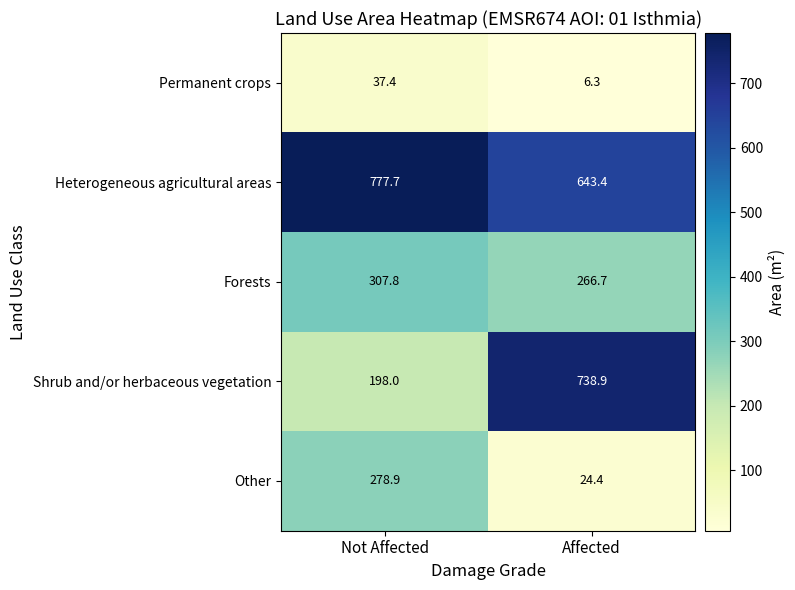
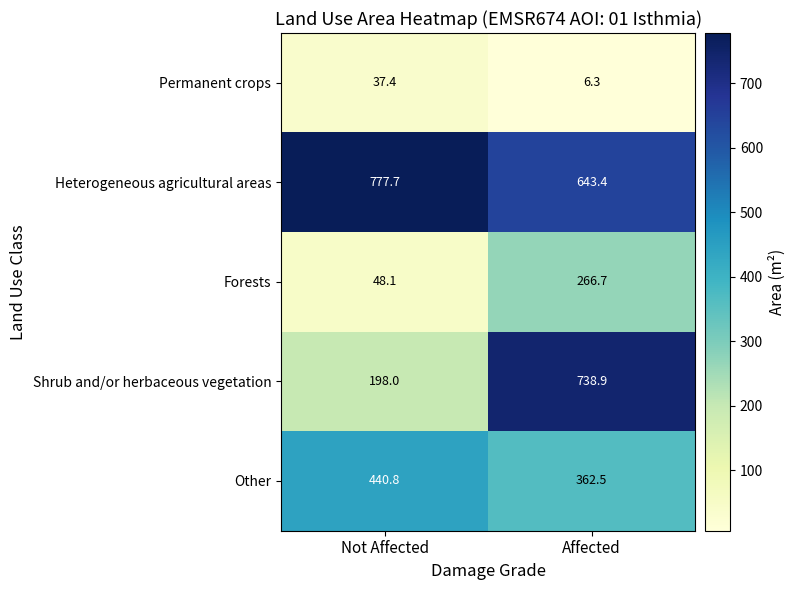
  {
    "Permanent crops": {
      "Not Affected": 37.4,
      "Affected": 6.3
    },
    "Heterogeneous agricultural areas": {
      "Not Affected": 777.7,
      "Affected": 643.4
    },
    "Forests": {
-     "Not Affected": 307.8,
+     "Not Affected": 48.1,
      "Affected": 266.7
    },
    "Shrub and/or herbaceous vegetation": {
      "Not Affected": 198.0,
      "Affected": 738.9
    },
    "Other": {
-     "Not Affected": 278.9,
-     "Affected": 24.4
+     "Not Affected": 440.8,
+     "Affected": 362.5
    }
  }
